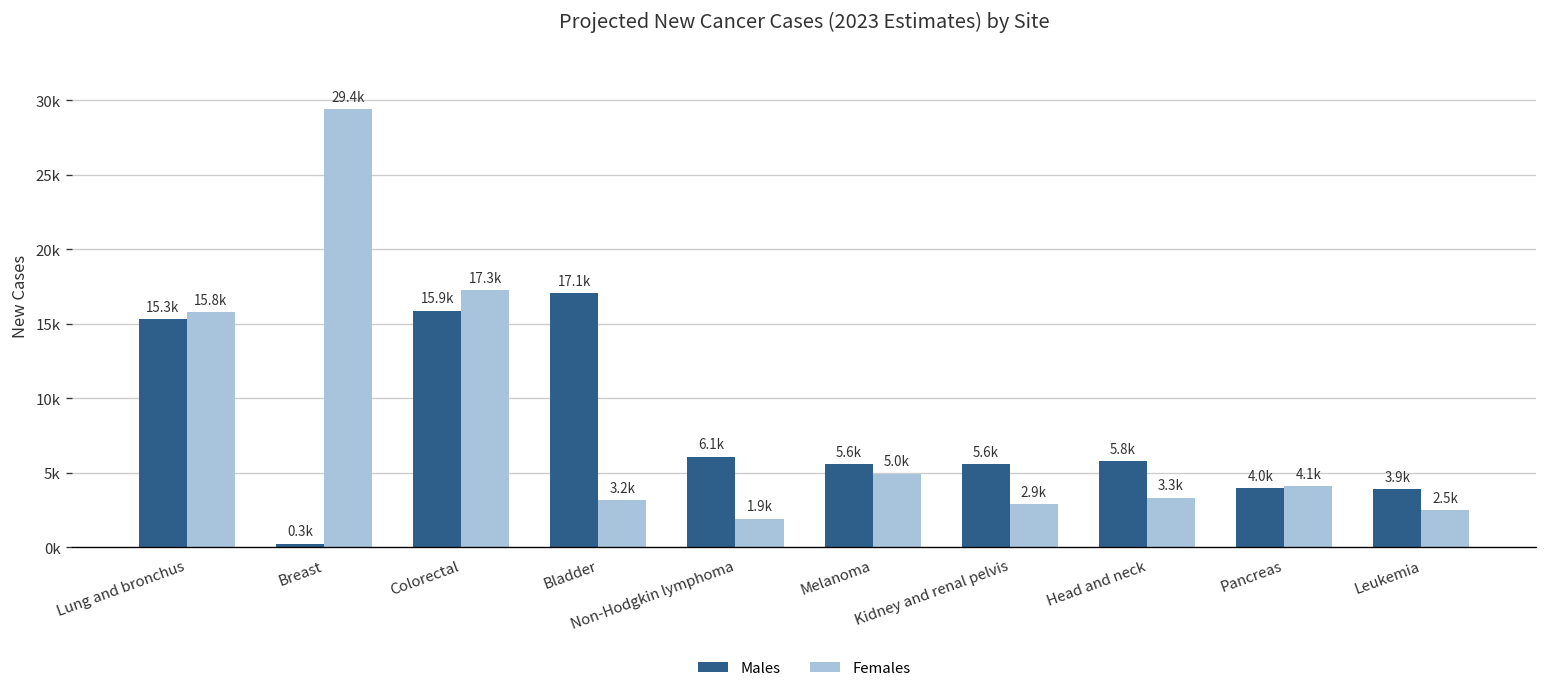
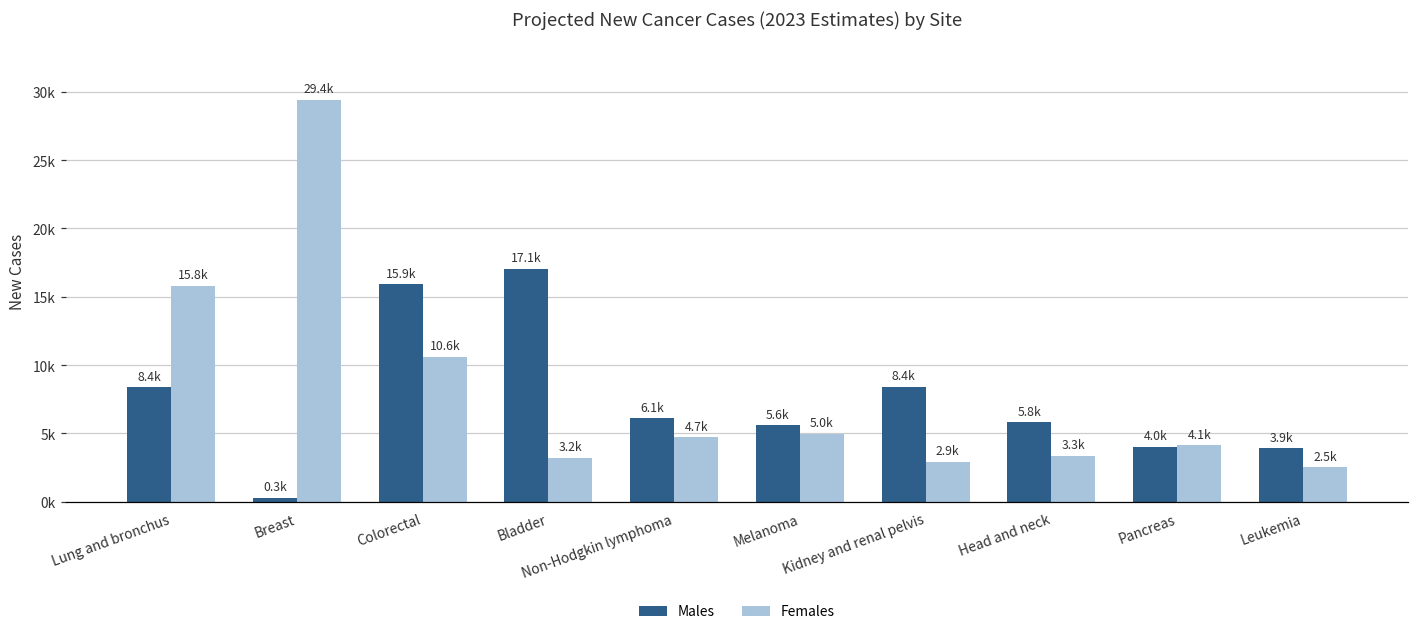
  {
    "Males": {
-     "Lung and bronchus": "15.3k",
+     "Lung and bronchus": "8.4k",
      "Breast": "0.3k",
      "Colorectal": "15.9k",
      "Bladder": "17.1k",
      "Non-Hodgkin lymphoma": "6.1k",
      "Melanoma": "5.6k",
-     "Kidney and renal pelvis": "5.6k",
+     "Kidney and renal pelvis": "8.4k",
      "Head and neck": "5.8k",
      "Pancreas": "4.0k",
      "Leukemia": "3.9k"
    },
    "Females": {
      "Lung and bronchus": "15.8k",
      "Breast": "29.4k",
-     "Colorectal": "17.3k",
+     "Colorectal": "10.6k",
      "Bladder": "3.2k",
-     "Non-Hodgkin lymphoma": "1.9k",
+     "Non-Hodgkin lymphoma": "4.7k",
      "Melanoma": "5.0k",
      "Kidney and renal pelvis": "2.9k",
      "Head and neck": "3.3k",
      "Pancreas": "4.1k",
      "Leukemia": "2.5k"
    }
  }
